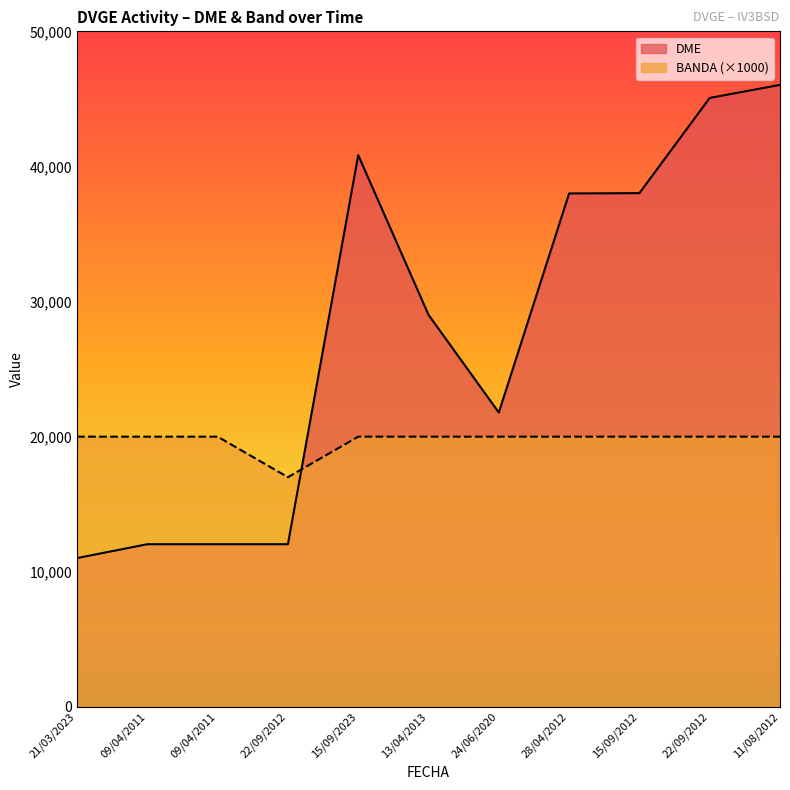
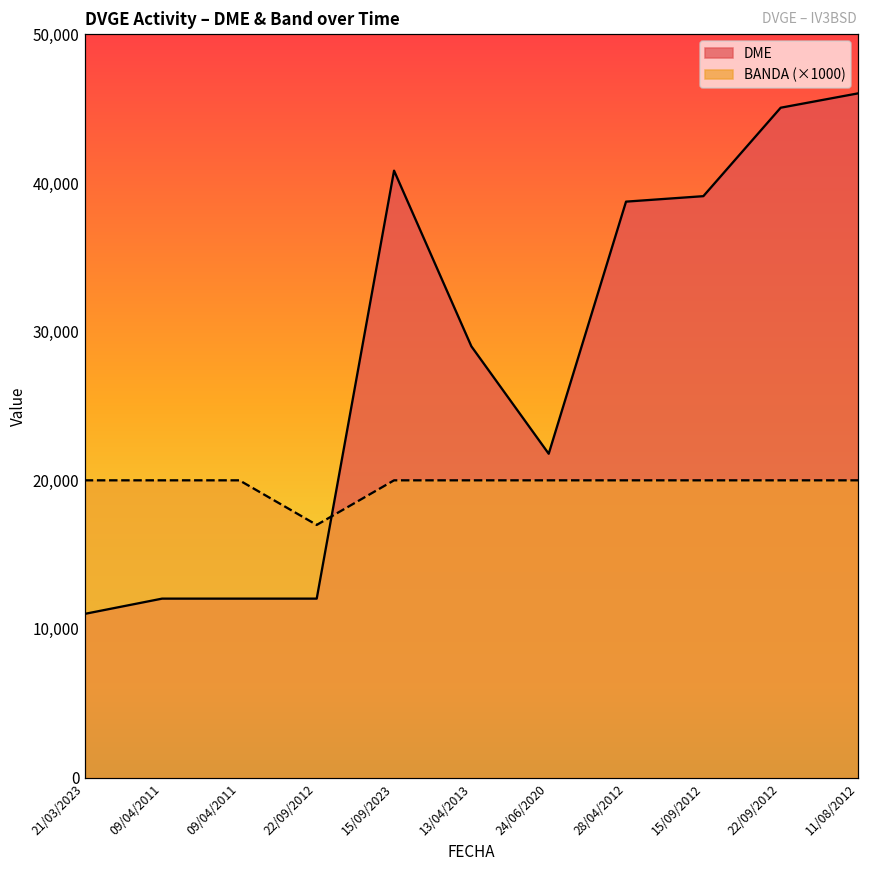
  {
    "DME": {
      "21/03/2023": "11,000",
      "15/09/2023": "40,800",
      "13/04/2013": "29,000",
      "24/06/2020": "21,800",
-     "28/04/2012": "38,000",
-     "15/09/2012": "38,000",
+     "28/04/2012": "38,800",
+     "15/09/2012": "39,100",
      "11/08/2012": "46,000"
    },
    "BANDA (×1000)": {
      "21/03/2023": "20,000",
      "15/09/2023": "20,000",
      "13/04/2013": "20,000",
      "24/06/2020": "20,000",
      "28/04/2012": "20,000",
      "15/09/2012": "20,000",
      "11/08/2012": "20,000"
    }
  }
